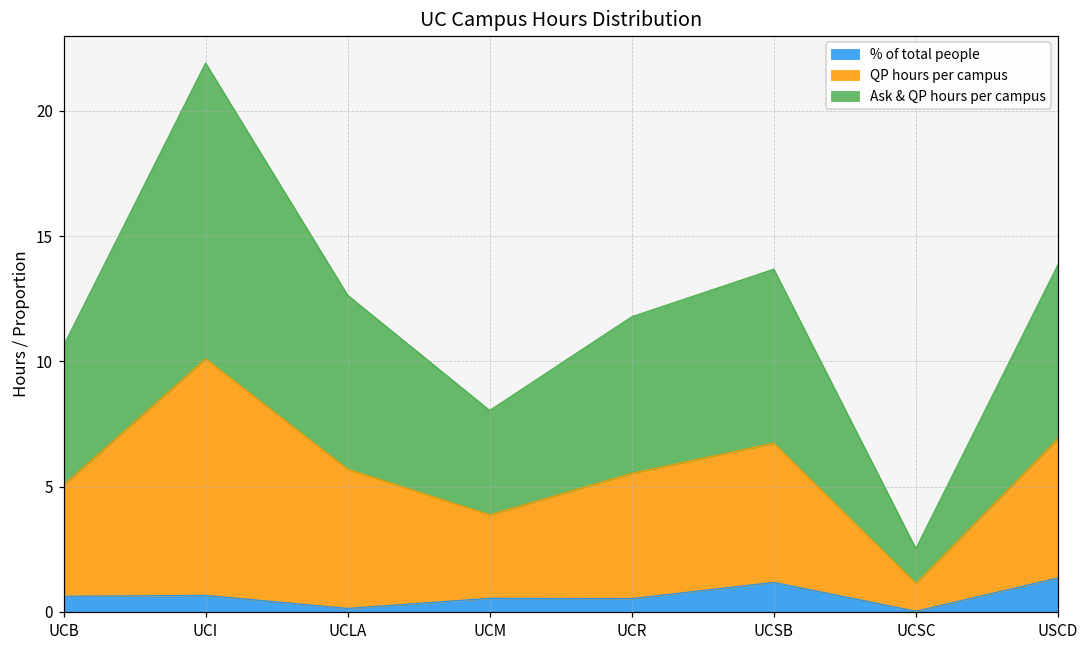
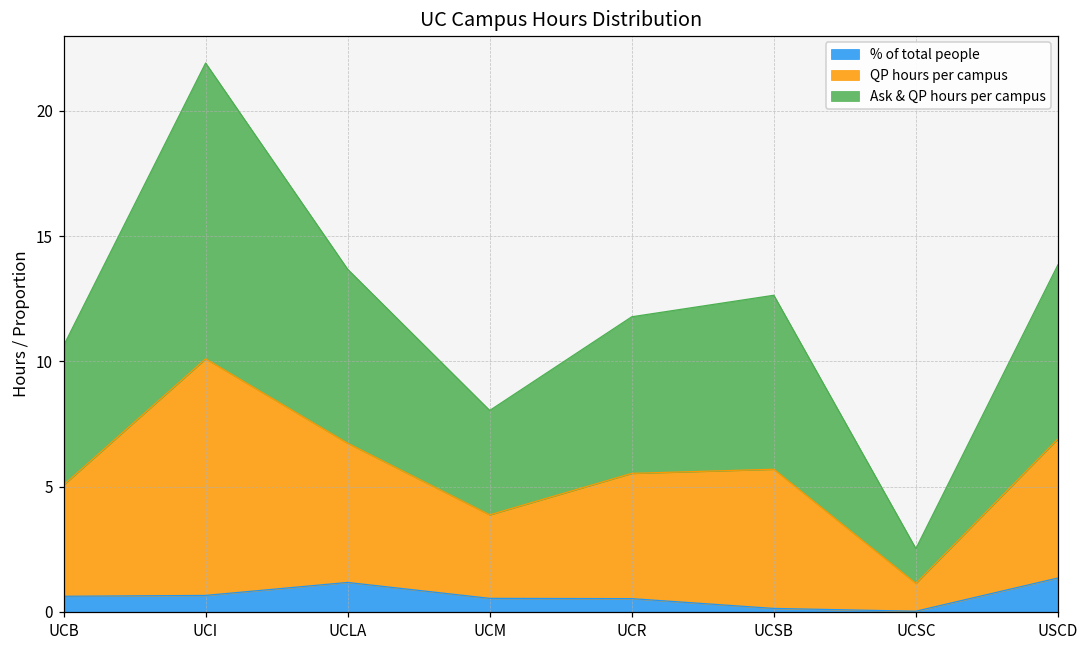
  {
    "% of total people": {
      "UCB": 0.6,
      "UCI": 0.7,
-     "UCLA": 0.1,
+     "UCLA": 1.2,
      "UCM": 0.5,
      "UCR": 0.5,
-     "UCSB": 1.2,
+     "UCSB": 0.1,
      "UCSC": 0.0,
      "USCD": 1.4
    },
    "QP hours per campus": {
      "UCB": 4.4,
      "UCI": 9.4,
      "UCLA": 5.6,
      "UCM": 3.3,
      "UCR": 5.0,
      "UCSB": 5.6,
      "UCSC": 1.1,
      "USCD": 5.6
    },
    "Ask & QP hours per campus": {
      "UCB": 5.6,
      "UCI": 11.8,
      "UCLA": 6.9,
      "UCM": 4.2,
      "UCR": 6.3,
      "UCSB": 6.9,
      "UCSC": 1.4,
      "USCD": 6.9
    }
  }
